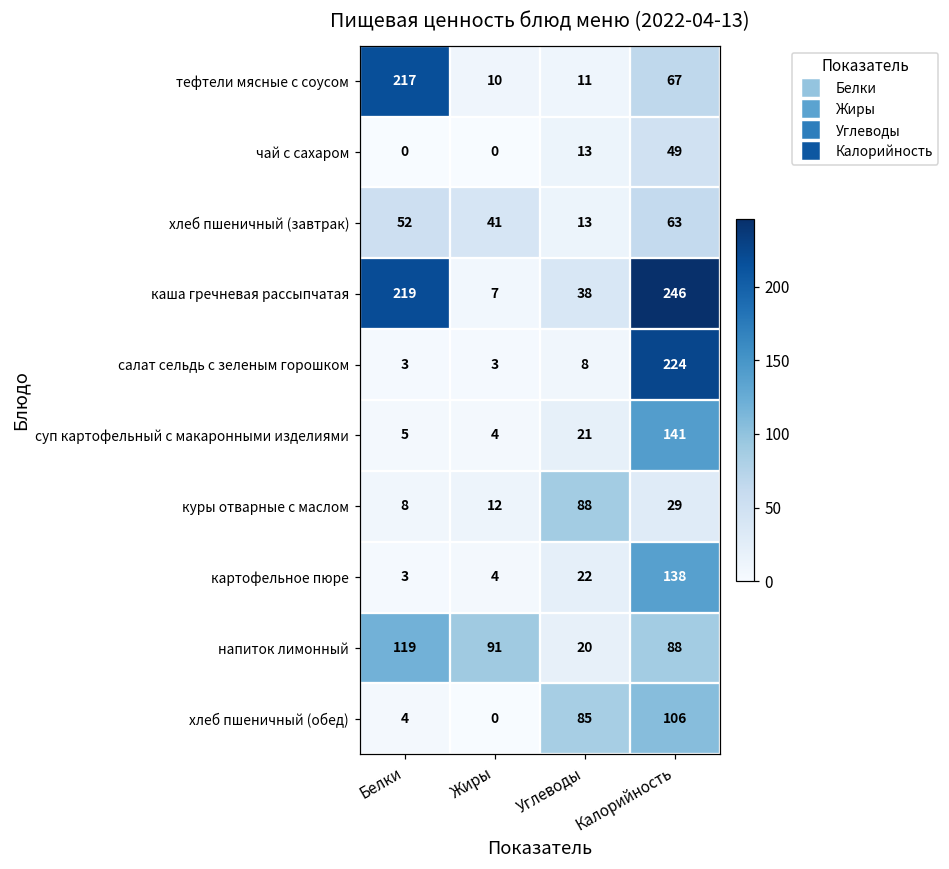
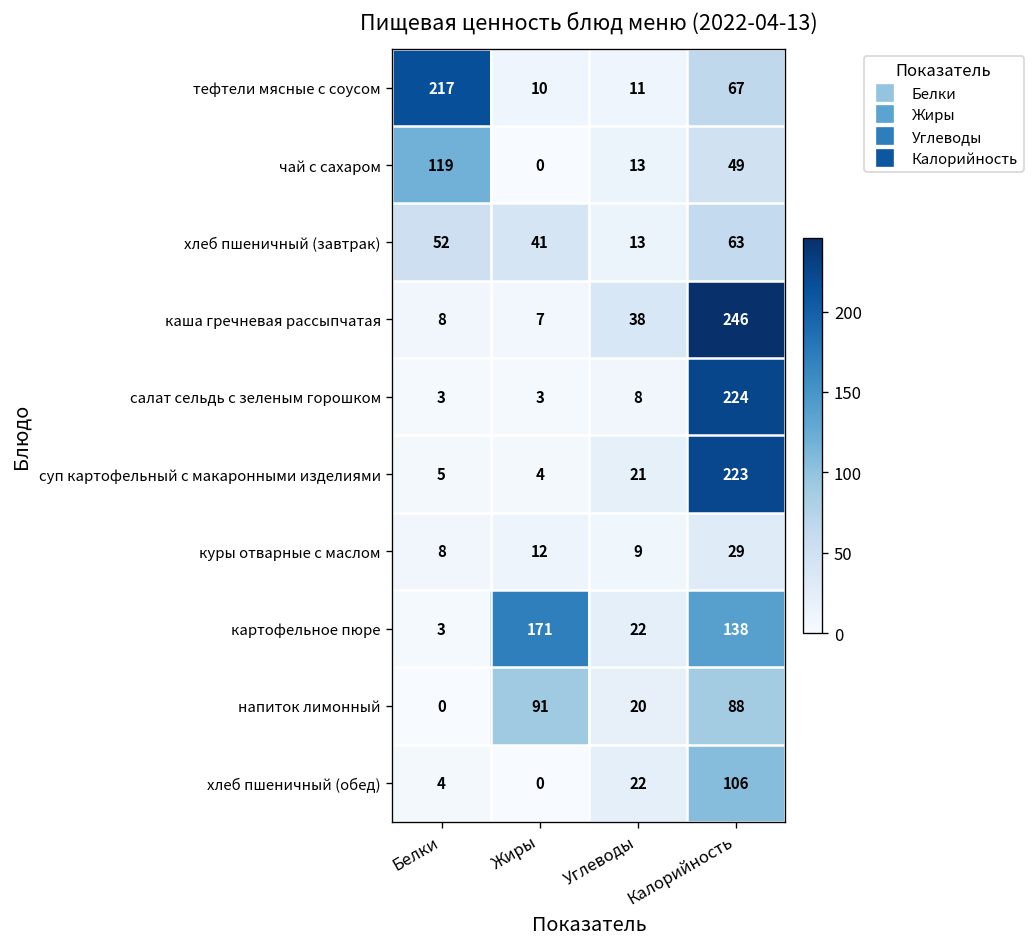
  {
    "тефтели мясные с соусом": {
      "Белки": 217,
      "Жиры": 10,
      "Углеводы": 11,
      "Калорийность": 67
    },
    "чай с сахаром": {
-     "Белки": 0,
+     "Белки": 119,
      "Жиры": 0,
      "Углеводы": 13,
      "Калорийность": 49
    },
    "хлеб пшеничный (завтрак)": {
      "Белки": 52,
      "Жиры": 41,
      "Углеводы": 13,
      "Калорийность": 63
    },
    "каша гречневая рассыпчатая": {
-     "Белки": 219,
+     "Белки": 8,
      "Жиры": 7,
      "Углеводы": 38,
      "Калорийность": 246
    },
    "салат сельдь с зеленым горошком": {
      "Белки": 3,
      "Жиры": 3,
      "Углеводы": 8,
      "Калорийность": 224
    },
    "суп картофельный с макаронными изделиями": {
      "Белки": 5,
      "Жиры": 4,
      "Углеводы": 21,
-     "Калорийность": 141
+     "Калорийность": 223
    },
    "куры отварные с маслом": {
      "Белки": 8,
      "Жиры": 12,
-     "Углеводы": 88,
+     "Углеводы": 9,
      "Калорийность": 29
    },
    "картофельное пюре": {
      "Белки": 3,
-     "Жиры": 4,
+     "Жиры": 171,
      "Углеводы": 22,
      "Калорийность": 138
    },
    "напиток лимонный": {
-     "Белки": 119,
+     "Белки": 0,
      "Жиры": 91,
      "Углеводы": 20,
      "Калорийность": 88
    },
    "хлеб пшеничный (обед)": {
      "Белки": 4,
      "Жиры": 0,
-     "Углеводы": 85,
+     "Углеводы": 22,
      "Калорийность": 106
    }
  }
